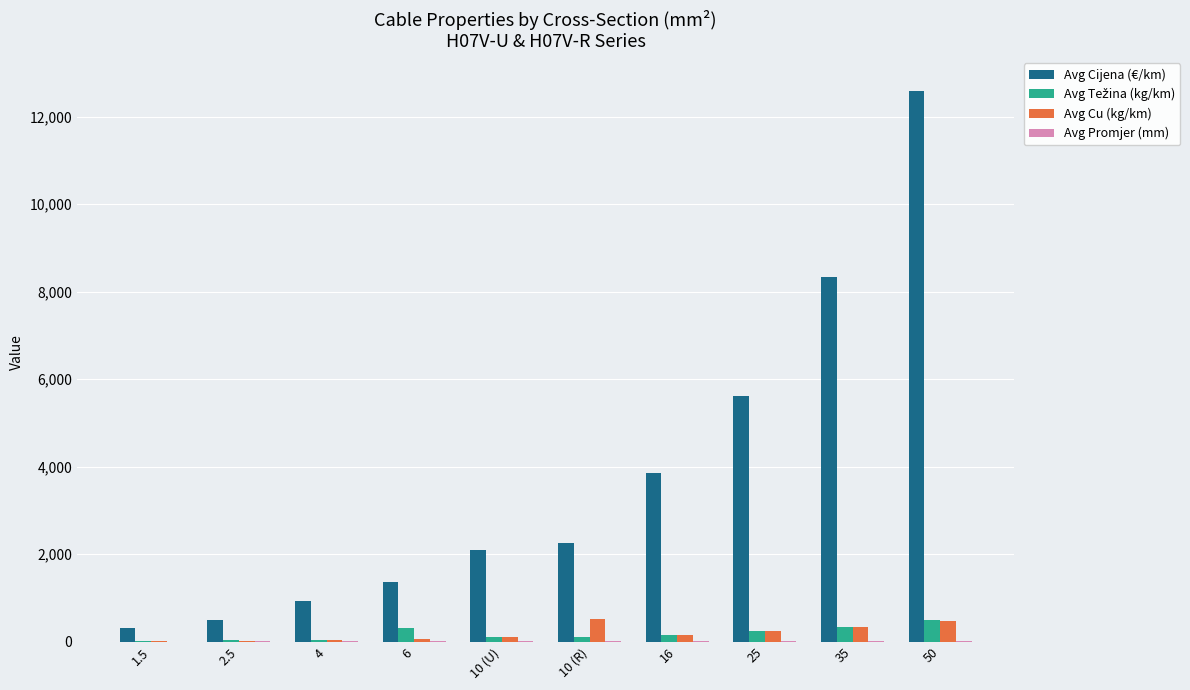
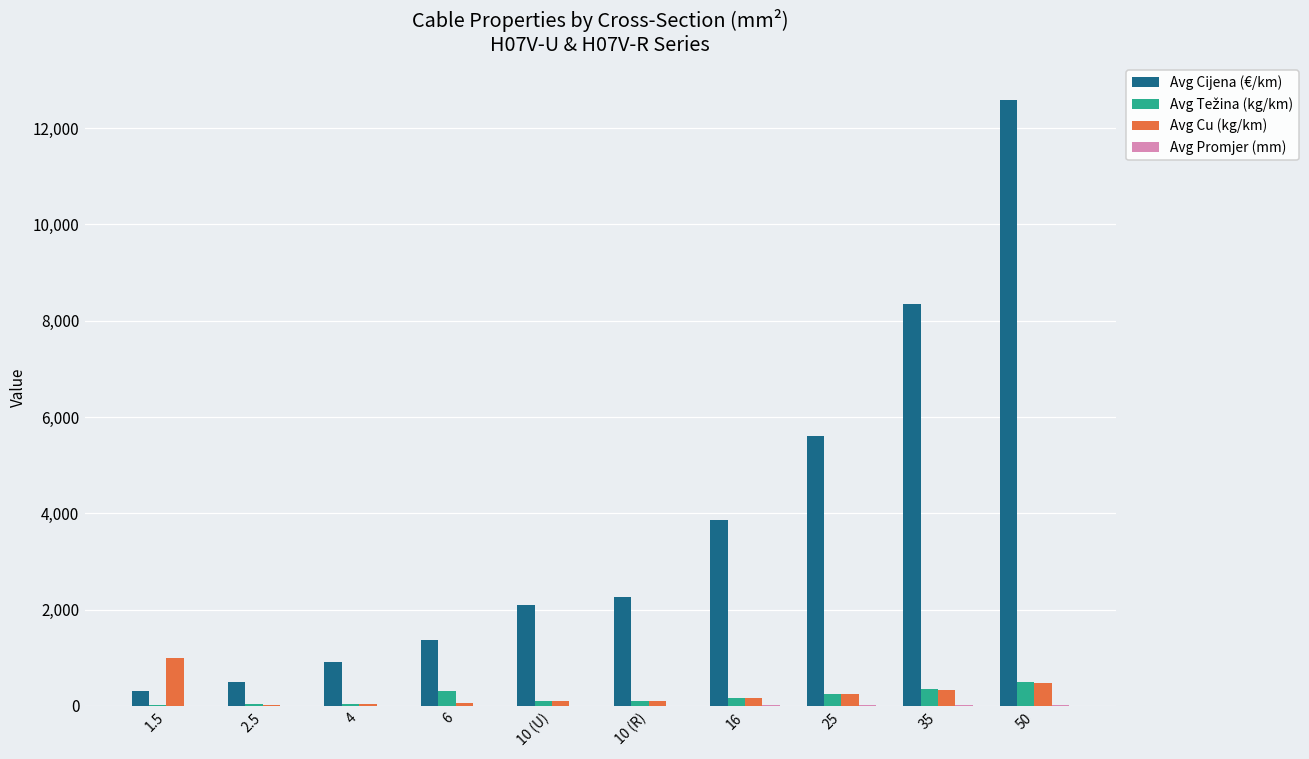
  {
    "Avg Cijena (€/km)": {
      "1.5": "300",
      "2.5": "500",
      "4": "900",
      "6": "1,400",
      "10 (U)": "2,100",
      "10 (R)": "2,300",
      "16": "3,900",
      "25": "5,600",
      "35": "8,300",
      "50": "12,600"
    },
    "Avg Težina (kg/km)": {
      "6": "300",
      "10 (U)": "100",
      "10 (R)": "100",
      "16": "200",
      "25": "300",
      "35": "300",
      "50": "500"
    },
    "Avg Cu (kg/km)": {
-     "1.5": "0",
+     "1.5": "1,000",
      "6": "100",
      "10 (U)": "100",
-     "10 (R)": "500",
+     "10 (R)": "100",
      "16": "200",
      "25": "200",
      "35": "300",
      "50": "500"
    }
  }
